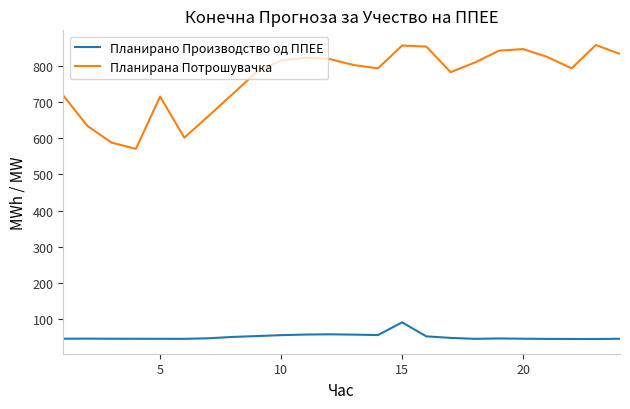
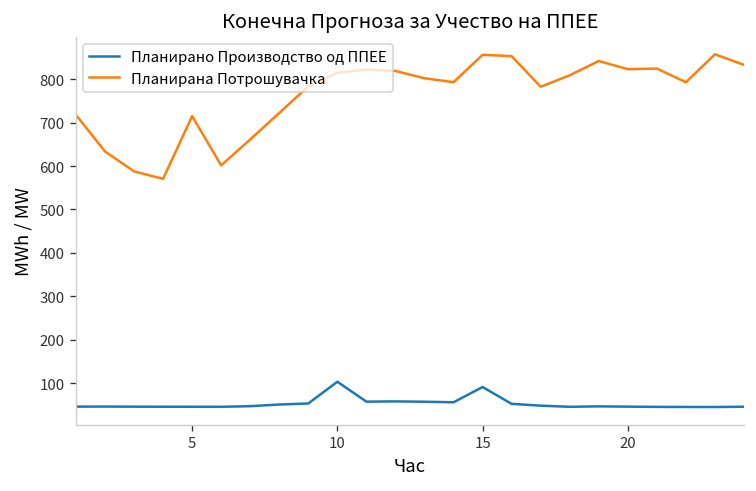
  {
    "Планирано Производство од ППЕЕ": {
      "5": 50,
-     "10": 60,
+     "10": 100,
      "15": 90,
      "20": 50
    },
    "Планирана Потрошувачка": {
      "5": 720,
      "15": 860,
-     "20": 850
+     "20": 820
    }
  }
